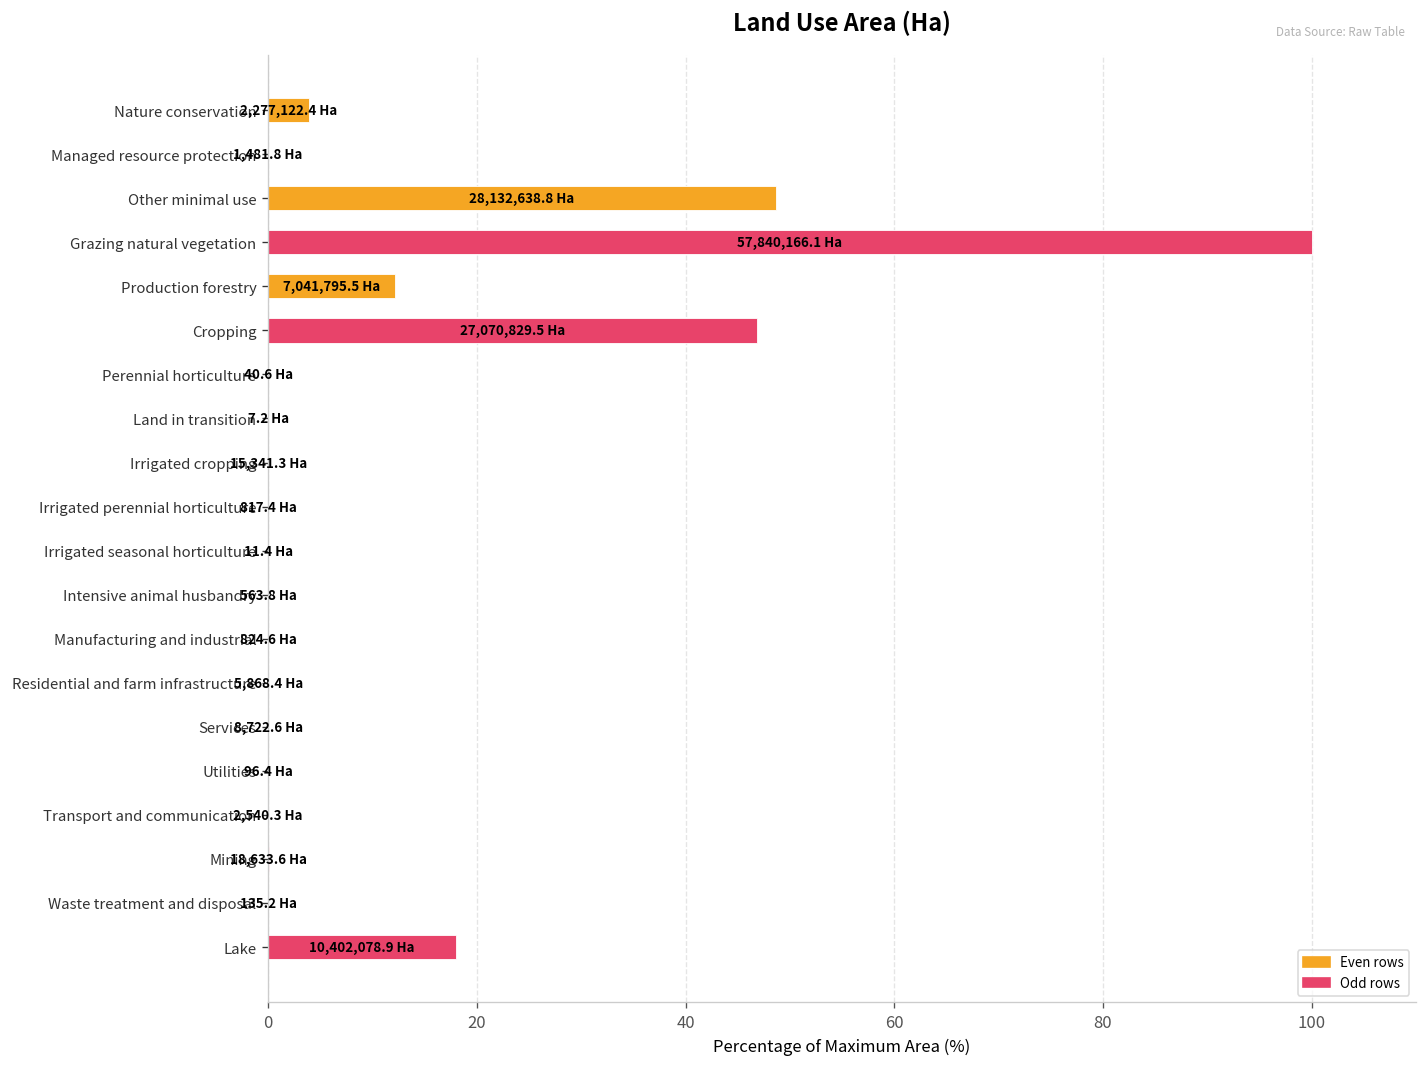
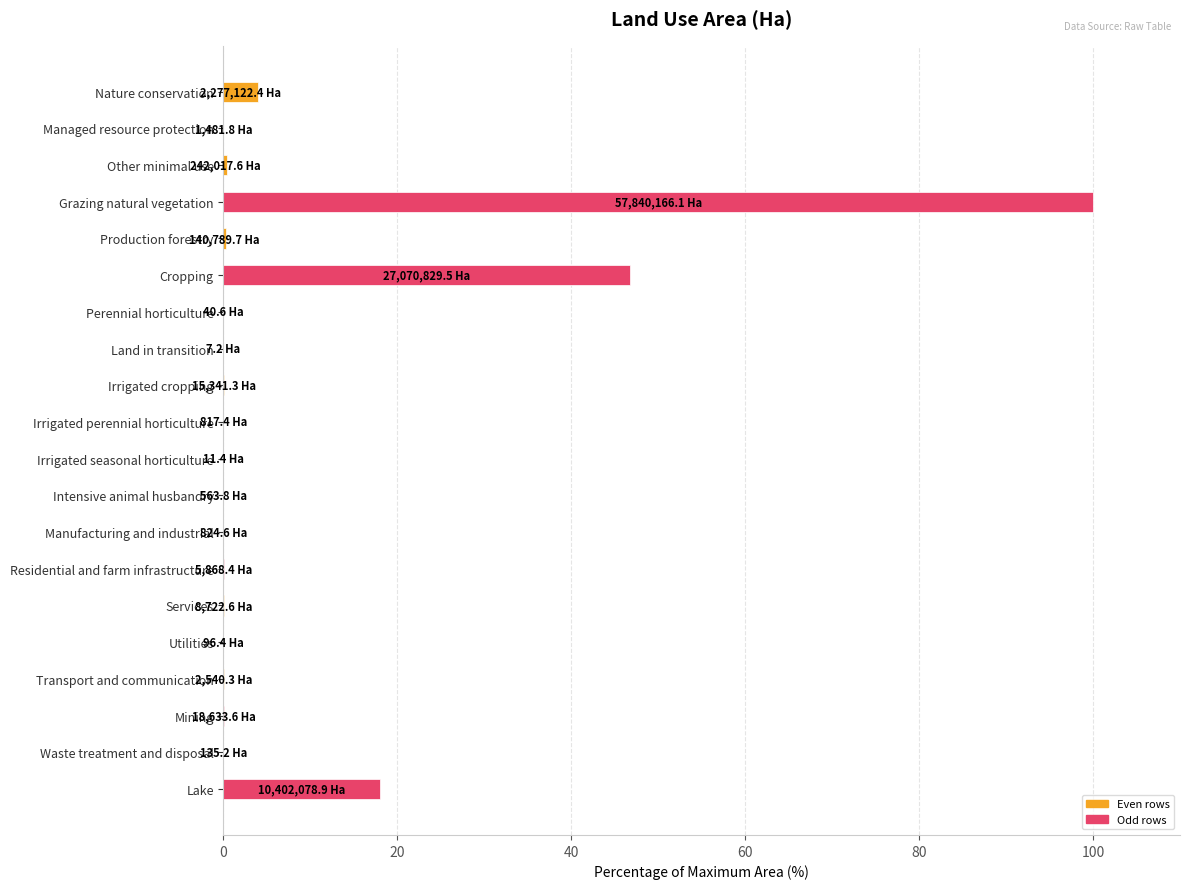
  {
-   "Other minimal use": "28,132,638.8",
-   "Production forestry": "7,041,795.5"
+   "Other minimal use": "242,017.6",
+   "Production forestry": "140,789.7"
  }
